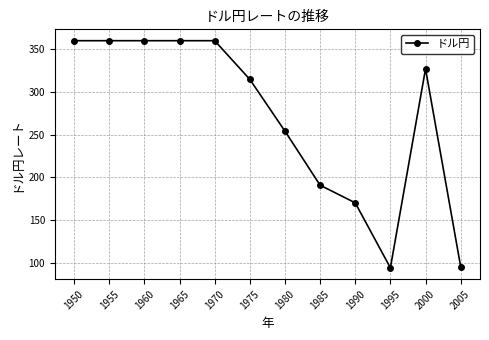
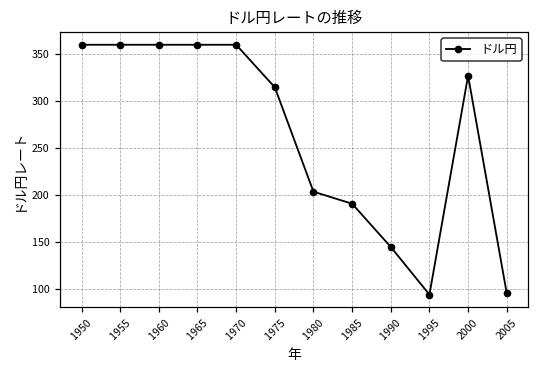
  {
    "1950": 360,
    "1955": 360,
    "1960": 360,
    "1965": 360,
    "1970": 360,
    "1975": 310,
-   "1980": 250,
+   "1980": 200,
    "1985": 190,
-   "1990": 170,
+   "1990": 140,
    "1995": 90,
    "2000": 330,
    "2005": 100
  }
